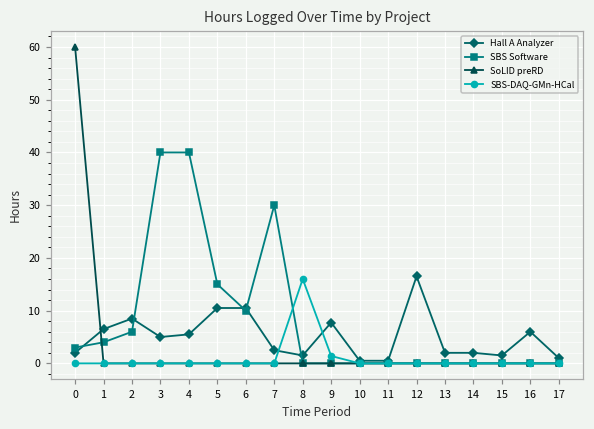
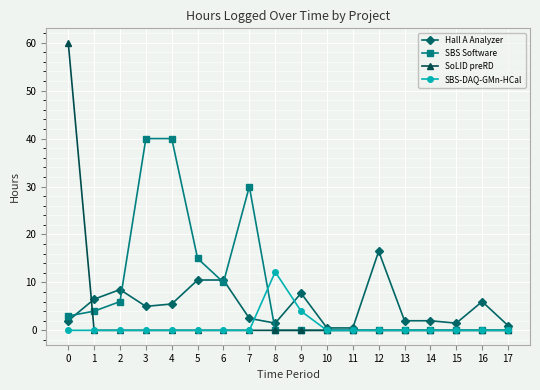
  {
    "SBS-DAQ-GMn-HCal": {
      "0": 0,
-     "8": 16,
-     "9": 1
+     "8": 12,
+     "9": 4
    }
  }
